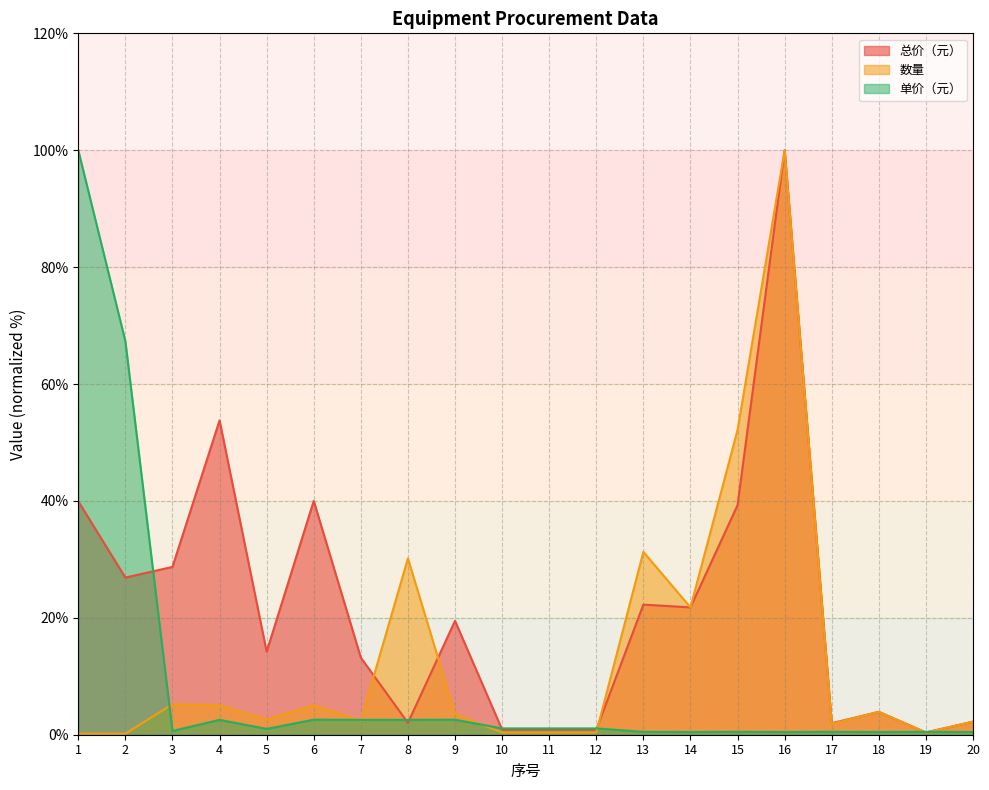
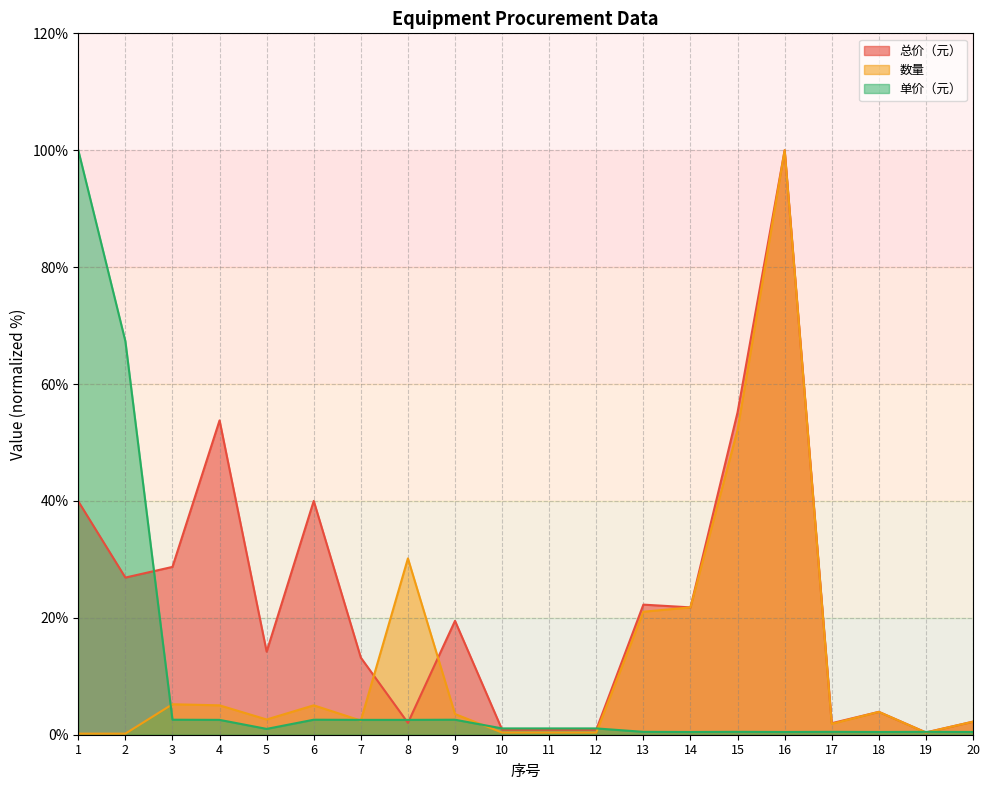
  {
    "总价（元）": {
      "1": "40%",
      "2": "27%",
      "3": "29%",
      "4": "54%",
      "5": "14%",
      "6": "40%",
      "7": "13%",
      "8": "2%",
      "9": "19%",
      "13": "22%",
-     "15": "39%"
+     "15": "55%"
    },
    "数量": {
      "1": "0%",
      "2": "0%",
      "3": "5%",
      "4": "5%",
      "5": "3%",
      "6": "5%",
      "8": "30%",
      "9": "4%",
      "10": "0%",
      "11": "0%",
      "12": "0%",
-     "13": "31%",
+     "13": "21%",
      "15": "52%"
    },
    "单价（元）": {
      "1": "100%",
      "2": "67%",
-     "3": "1%",
+     "3": "3%",
      "4": "3%",
      "5": "1%",
      "6": "3%",
      "8": "3%",
      "9": "3%",
      "13": "0%",
      "14": "0%",
      "15": "0%",
      "16": "0%",
      "17": "0%",
      "18": "0%",
      "20": "0%"
    }
  }
